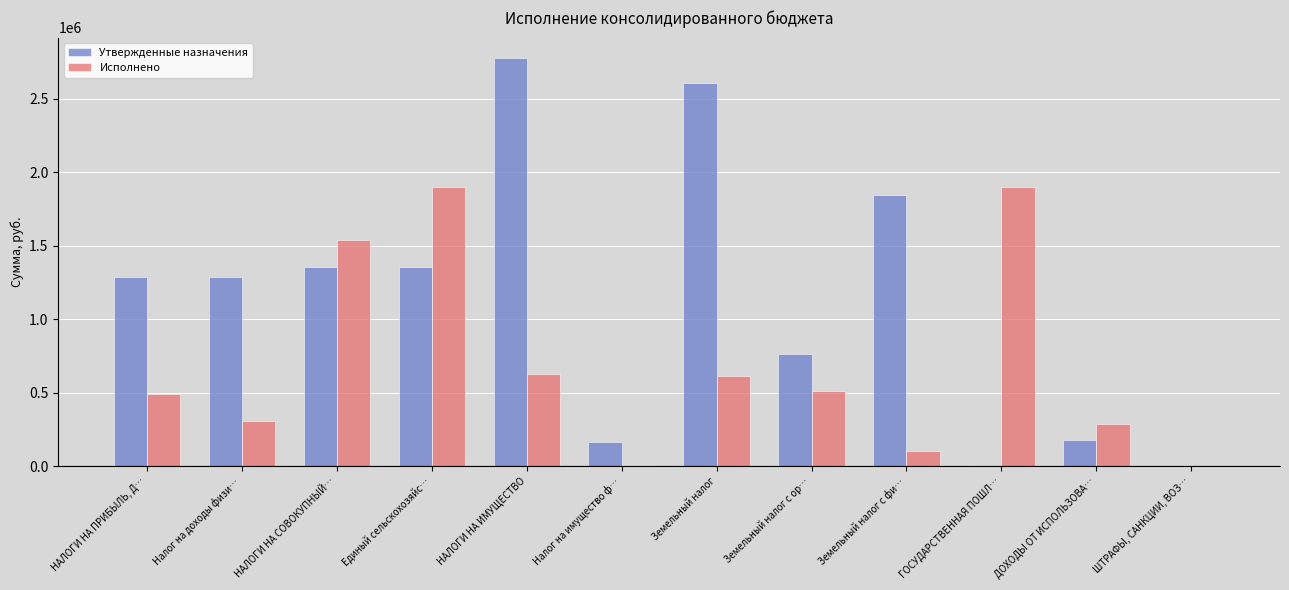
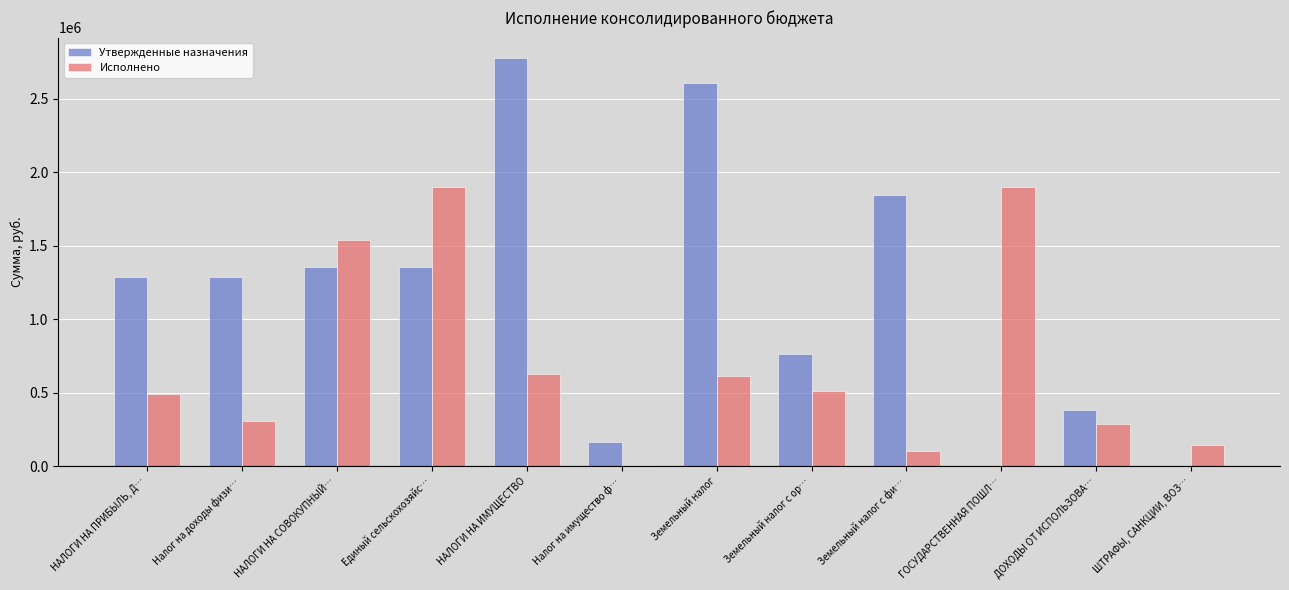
  {
    "Утвержденные назначения": {
      "НАЛОГИ НА ПРИБЫЛЬ, Д…": 1290000,
      "Налог на доходы физи…": 1290000,
      "НАЛОГИ НА СОВОКУПНЫЙ…": 1350000,
      "Единый сельскохозяйс…": 1350000,
      "НАЛОГИ НА ИМУЩЕСТВО": 2780000,
      "Налог на имущество ф…": 170000,
      "Земельный налог": 2610000,
      "Земельный налог с ор…": 760000,
      "Земельный налог с фи…": 1850000,
-     "ДОХОДЫ ОТ ИСПОЛЬЗОВА…": 180000
+     "ДОХОДЫ ОТ ИСПОЛЬЗОВА…": 390000
    },
    "Исполнено": {
      "НАЛОГИ НА ПРИБЫЛЬ, Д…": 500000,
      "Налог на доходы физи…": 310000,
      "НАЛОГИ НА СОВОКУПНЫЙ…": 1540000,
      "Единый сельскохозяйс…": 1900000,
      "НАЛОГИ НА ИМУЩЕСТВО": 630000,
      "Земельный налог": 620000,
      "Земельный налог с ор…": 520000,
      "Земельный налог с фи…": 100000,
      "ГОСУДАРСТВЕННАЯ ПОШЛ…": 1900000,
      "ДОХОДЫ ОТ ИСПОЛЬЗОВА…": 290000,
-     "ШТРАФЫ, САНКЦИИ, ВОЗ…": 0
+     "ШТРАФЫ, САНКЦИИ, ВОЗ…": 150000
    }
  }
